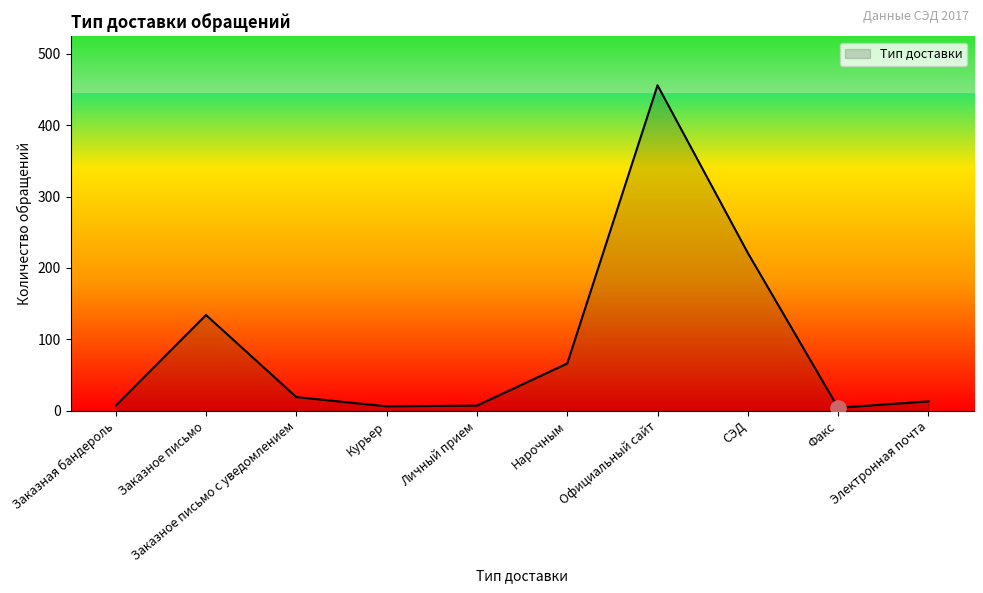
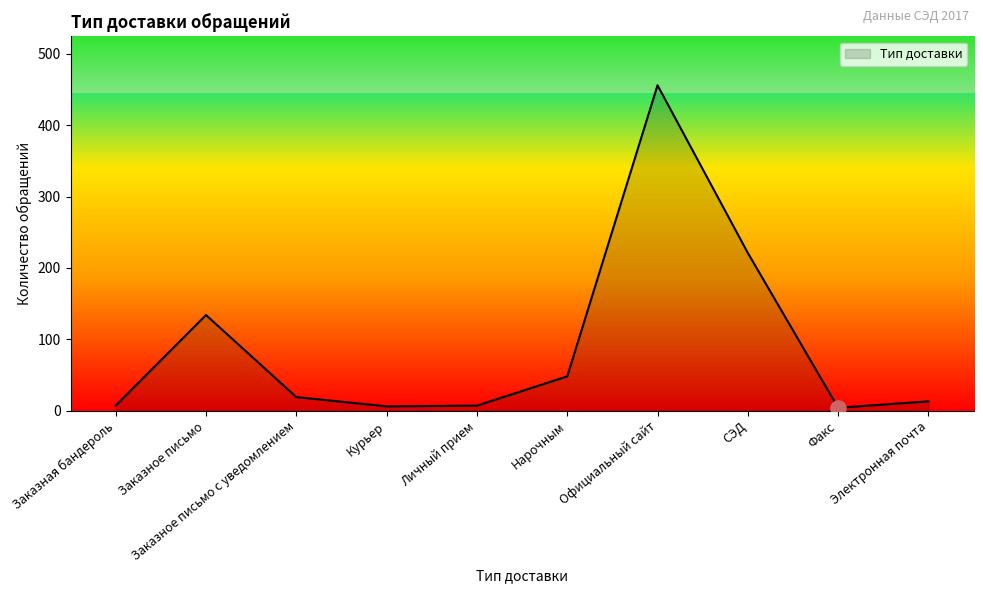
  {
    "Тип доставки": {
      "Заказная бандероль": 10,
      "Заказное письмо": 130,
      "Заказное письмо с уведомлением": 20,
      "Курьер": 10,
      "Личный прием": 10,
-     "Нарочным": 70,
+     "Нарочным": 50,
      "Официальный сайт": 460,
      "СЭД": 220,
      "Электронная почта": 10
    }
  }
